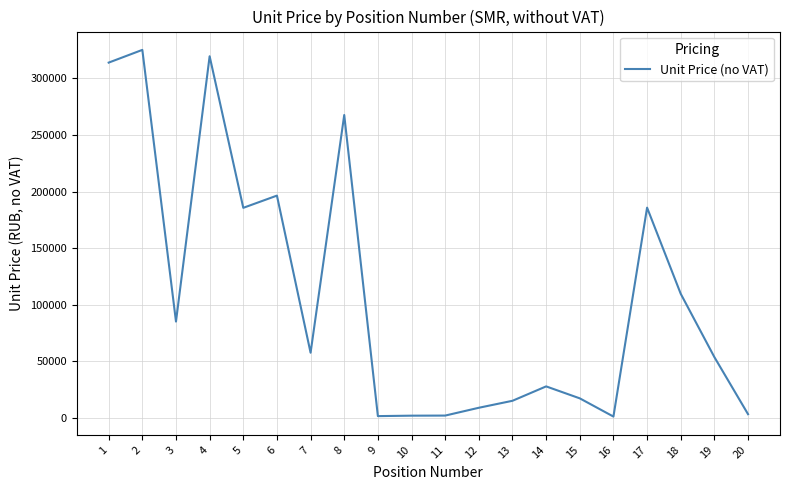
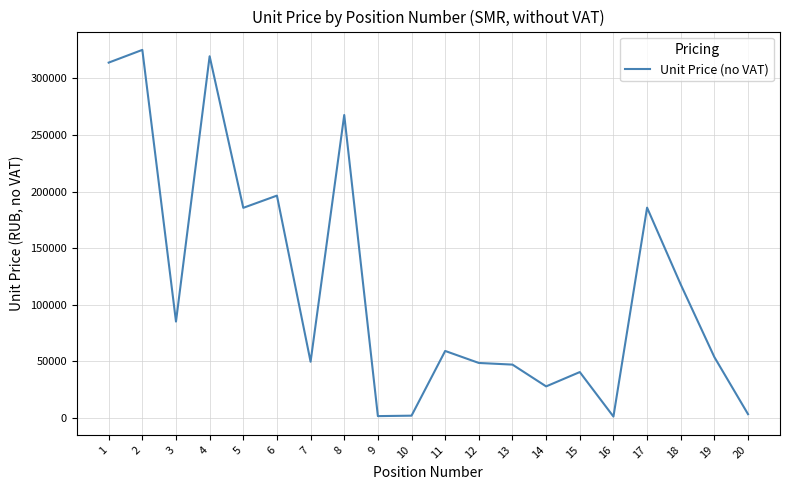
  {
    "1": 314000,
    "2": 325000,
    "3": 85000,
    "4": 320000,
    "5": 186000,
    "6": 196000,
-   "7": 58000,
+   "7": 50000,
    "8": 268000,
    "9": 2000,
    "10": 2000,
-   "11": 2000,
-   "12": 9000,
-   "13": 15000,
+   "11": 59000,
+   "12": 49000,
+   "13": 47000,
    "14": 28000,
-   "15": 17000,
+   "15": 40000,
    "16": 1000,
    "17": 186000,
-   "18": 110000,
+   "18": 118000,
    "19": 54000,
    "20": 3000
  }
